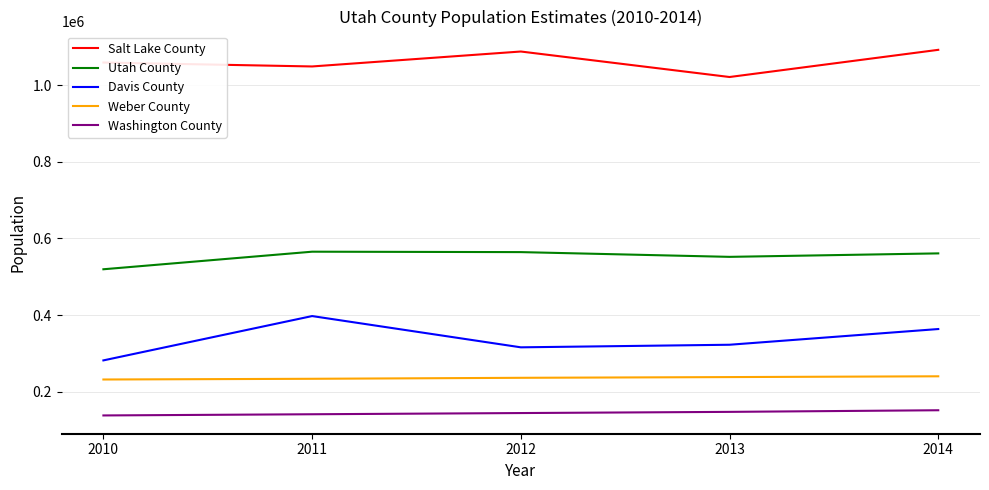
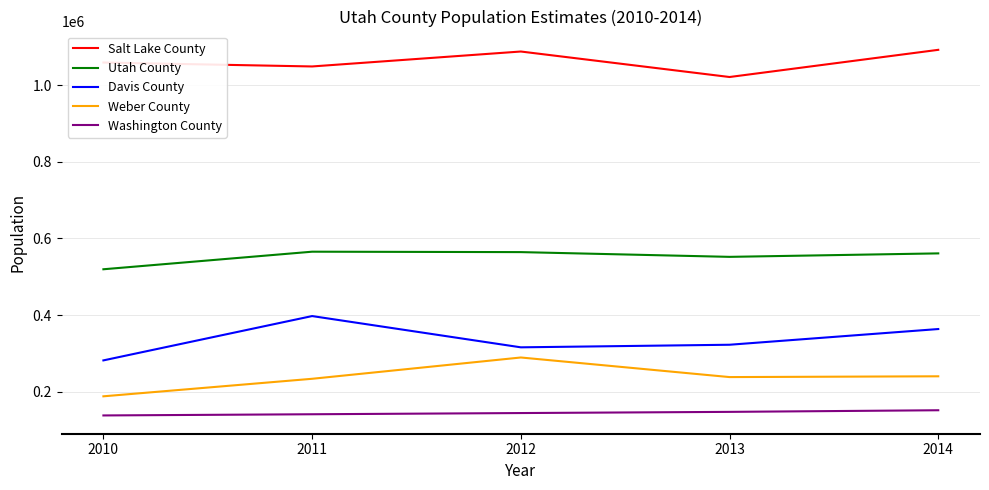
  {
    "Salt Lake County": {
      "2011": 1050000,
      "2012": 1090000,
      "2013": 1020000,
      "2014": 1090000
    },
    "Utah County": {
      "2010": 520000,
      "2011": 570000,
      "2012": 560000,
      "2013": 550000,
      "2014": 560000
    },
    "Davis County": {
      "2010": 280000,
      "2011": 400000,
      "2012": 320000,
      "2013": 320000,
      "2014": 360000
    },
    "Weber County": {
-     "2010": 230000,
+     "2010": 190000,
      "2011": 230000,
-     "2012": 240000,
+     "2012": 290000,
      "2013": 240000,
      "2014": 240000
    },
    "Washington County": {
      "2010": 140000,
      "2011": 140000,
      "2012": 140000,
      "2013": 150000,
      "2014": 150000
    }
  }
